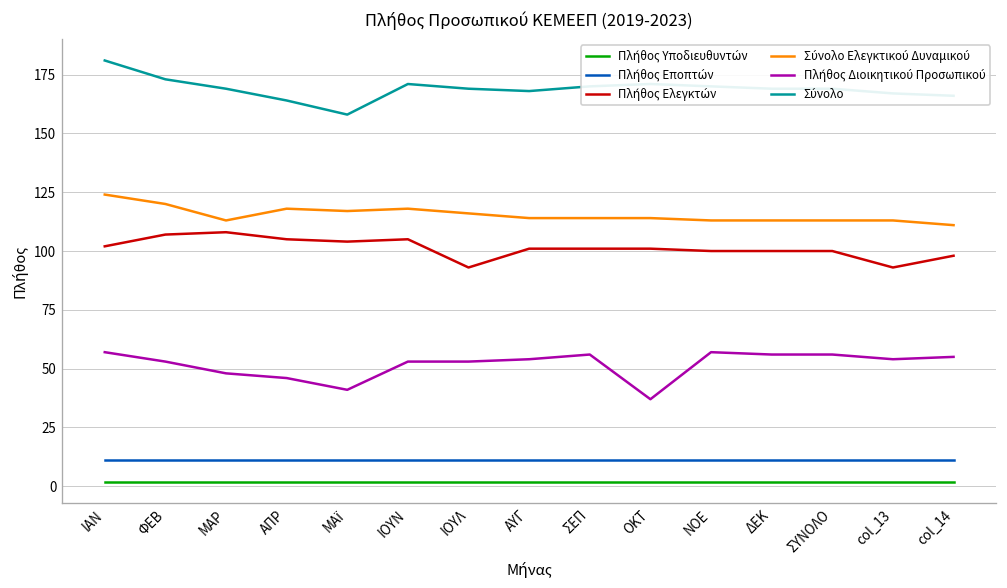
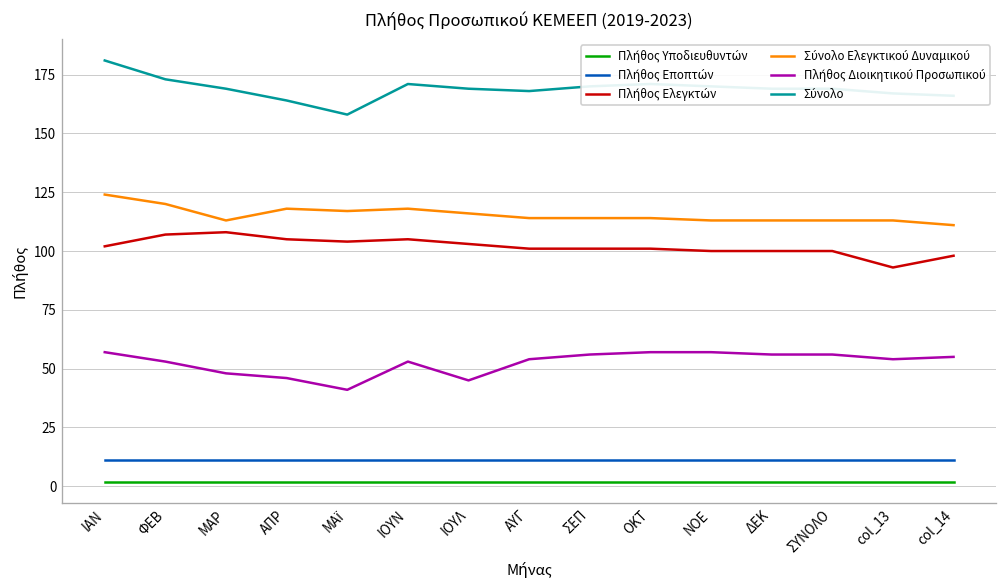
  {
    "Πλήθος Υποδιευθυντών": {
      "ΙΑΝ": 2,
      "ΦΕΒ": 2,
      "ΜΑΡ": 2,
      "ΑΠΡ": 2,
      "ΜΑΪ": 2,
      "ΙΟΥΝ": 2,
      "ΙΟΥΛ": 2,
      "ΑΥΓ": 2,
      "ΣΕΠ": 2,
      "ΟΚΤ": 2,
      "ΝΟΕ": 2,
      "ΔΕΚ": 2,
      "ΣΥΝΟΛΟ": 2,
      "col_13": 2,
      "col_14": 2
    },
    "Πλήθος Εποπτών": {
      "ΙΑΝ": 11,
      "ΦΕΒ": 11,
      "ΜΑΡ": 11,
      "ΑΠΡ": 11,
      "ΜΑΪ": 11,
      "ΙΟΥΝ": 11,
      "ΙΟΥΛ": 11,
      "ΑΥΓ": 11,
      "ΣΕΠ": 11,
      "ΟΚΤ": 11,
      "ΝΟΕ": 11,
      "ΔΕΚ": 11,
      "ΣΥΝΟΛΟ": 11,
      "col_13": 11,
      "col_14": 11
    },
    "Πλήθος Ελεγκτών": {
      "ΙΑΝ": 102,
      "ΦΕΒ": 107,
      "ΜΑΡ": 108,
      "ΑΠΡ": 105,
      "ΜΑΪ": 104,
      "ΙΟΥΝ": 105,
-     "ΙΟΥΛ": 93,
+     "ΙΟΥΛ": 103,
      "ΑΥΓ": 101,
      "ΣΕΠ": 101,
      "ΟΚΤ": 101,
      "ΝΟΕ": 100,
      "ΔΕΚ": 100,
      "ΣΥΝΟΛΟ": 100,
      "col_13": 93,
      "col_14": 98
    },
    "Σύνολο Ελεγκτικού Δυναμικού": {
      "ΙΑΝ": 124,
      "ΦΕΒ": 120,
      "ΜΑΡ": 113,
      "ΑΠΡ": 118,
      "ΜΑΪ": 117,
      "ΙΟΥΝ": 118,
      "ΙΟΥΛ": 116,
      "ΑΥΓ": 114,
      "ΣΕΠ": 114,
      "ΟΚΤ": 114,
      "ΝΟΕ": 113,
      "ΔΕΚ": 113,
      "ΣΥΝΟΛΟ": 113,
      "col_13": 113,
      "col_14": 111
    },
    "Πλήθος Διοικητικού Προσωπικού": {
      "ΙΑΝ": 57,
      "ΦΕΒ": 53,
      "ΜΑΡ": 48,
      "ΑΠΡ": 46,
      "ΜΑΪ": 41,
      "ΙΟΥΝ": 53,
-     "ΙΟΥΛ": 53,
+     "ΙΟΥΛ": 45,
      "ΑΥΓ": 54,
      "ΣΕΠ": 56,
-     "ΟΚΤ": 37,
+     "ΟΚΤ": 57,
      "ΝΟΕ": 57,
      "ΔΕΚ": 56,
      "ΣΥΝΟΛΟ": 56,
      "col_13": 54,
      "col_14": 55
    },
    "Σύνολο": {
      "ΙΑΝ": 181,
      "ΦΕΒ": 173,
      "ΜΑΡ": 169,
      "ΑΠΡ": 164,
      "ΜΑΪ": 158,
      "ΙΟΥΝ": 171,
      "ΙΟΥΛ": 169,
      "ΑΥΓ": 168
    }
  }
